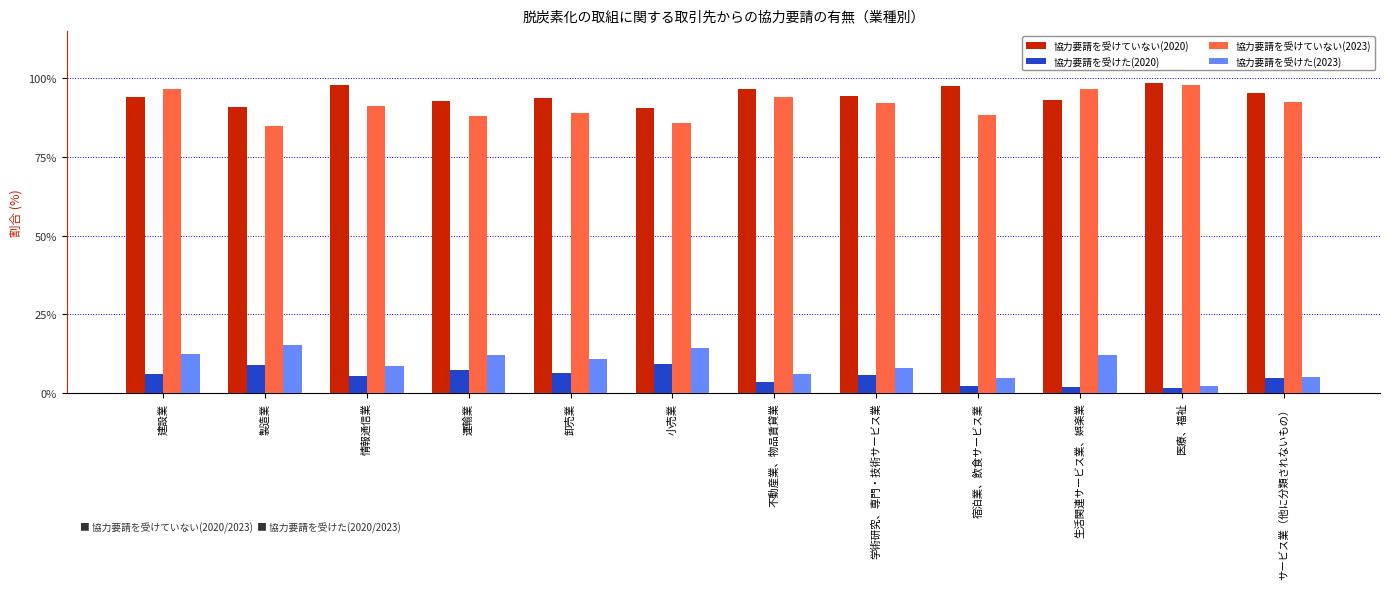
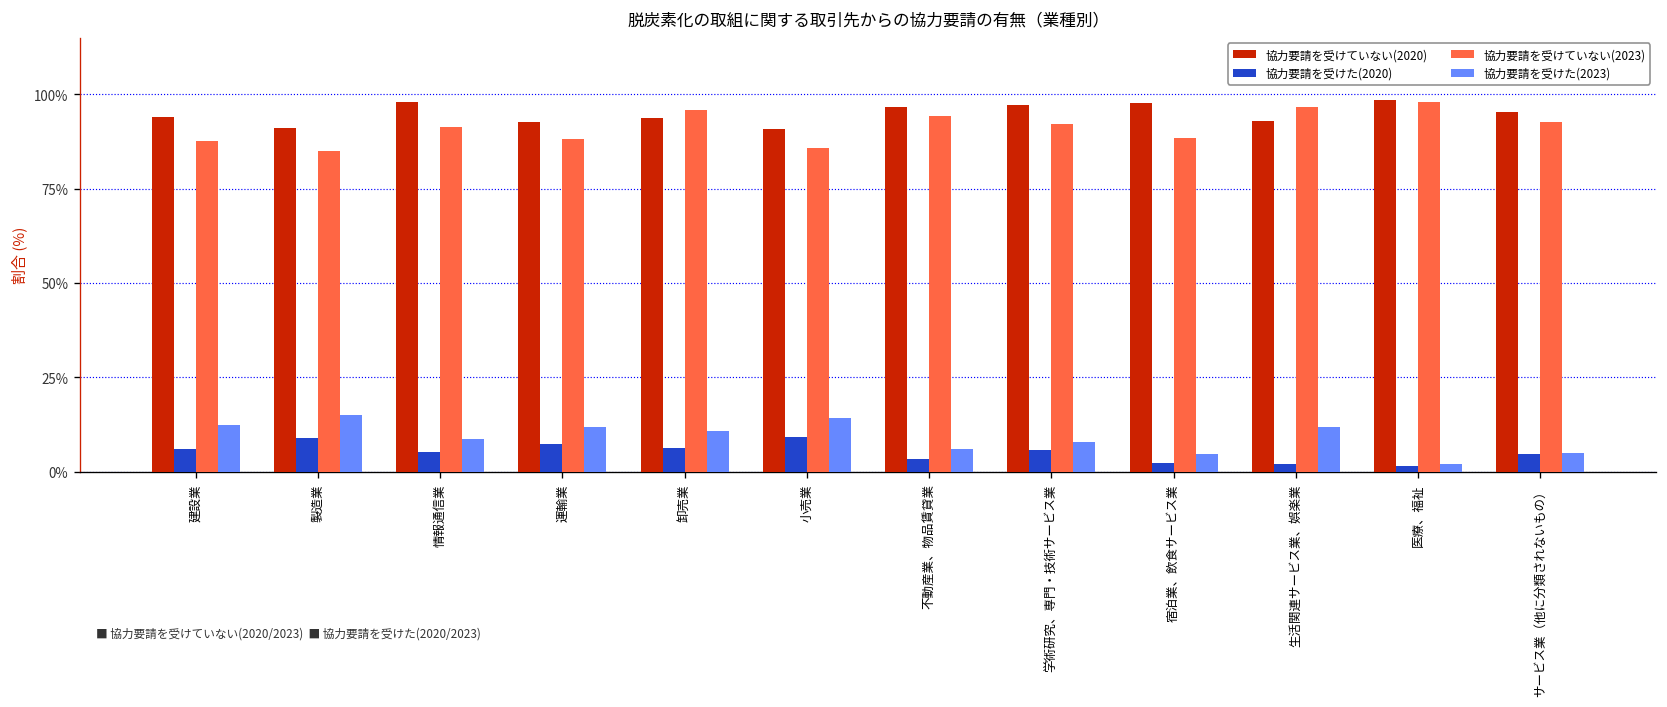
  {
    "協力要請を受けていない(2020)": {
      "建設業": "94%",
      "製造業": "91%",
      "情報通信業": "98%",
      "運輸業": "93%",
      "卸売業": "94%",
      "小売業": "91%",
      "不動産業、物品賃貸業": "97%",
-     "学術研究、専門・技術サービス業": "94%",
+     "学術研究、専門・技術サービス業": "97%",
      "宿泊業、飲食サービス業": "98%",
      "生活関連サービス業、娯楽業": "93%",
      "医療、福祉": "98%",
      "サービス業（他に分類されないもの）": "95%"
    },
    "協力要請を受けた(2020)": {
      "建設業": "6%",
      "製造業": "9%",
      "情報通信業": "5%",
      "運輸業": "7%",
      "卸売業": "6%",
      "小売業": "9%",
      "不動産業、物品賃貸業": "3%",
      "学術研究、専門・技術サービス業": "6%",
      "宿泊業、飲食サービス業": "2%",
      "生活関連サービス業、娯楽業": "2%",
      "医療、福祉": "2%",
      "サービス業（他に分類されないもの）": "5%"
    },
    "協力要請を受けていない(2023)": {
-     "建設業": "97%",
+     "建設業": "88%",
      "製造業": "85%",
      "情報通信業": "91%",
      "運輸業": "88%",
-     "卸売業": "89%",
+     "卸売業": "96%",
      "小売業": "86%",
      "不動産業、物品賃貸業": "94%",
      "学術研究、専門・技術サービス業": "92%",
      "宿泊業、飲食サービス業": "88%",
      "生活関連サービス業、娯楽業": "97%",
      "医療、福祉": "98%",
      "サービス業（他に分類されないもの）": "93%"
    },
    "協力要請を受けた(2023)": {
      "建設業": "12%",
      "製造業": "15%",
      "情報通信業": "9%",
      "運輸業": "12%",
      "卸売業": "11%",
      "小売業": "14%",
      "不動産業、物品賃貸業": "6%",
      "学術研究、専門・技術サービス業": "8%",
      "宿泊業、飲食サービス業": "5%",
      "生活関連サービス業、娯楽業": "12%",
      "医療、福祉": "2%",
      "サービス業（他に分類されないもの）": "5%"
    }
  }
